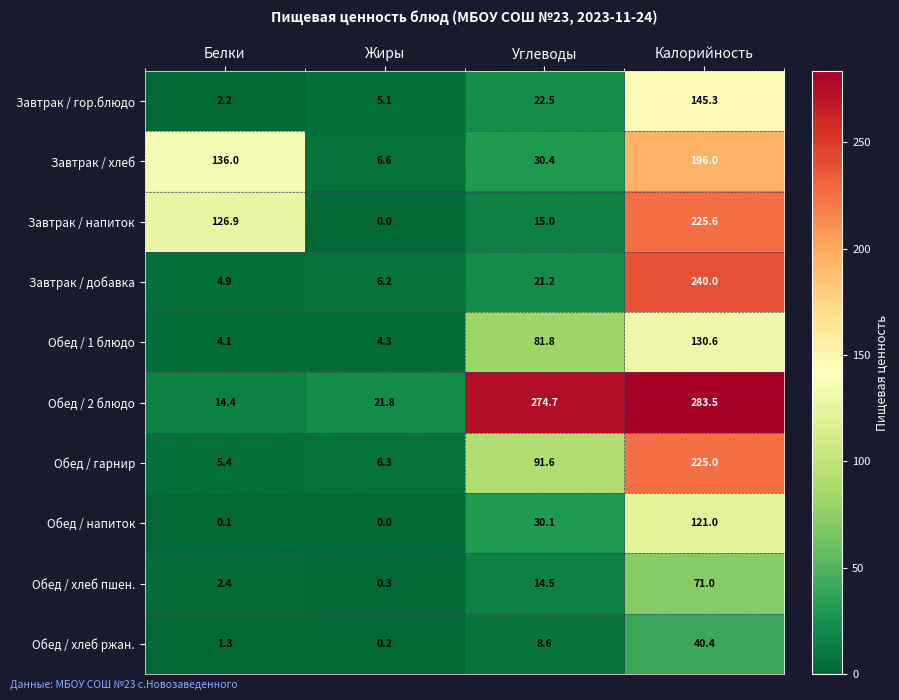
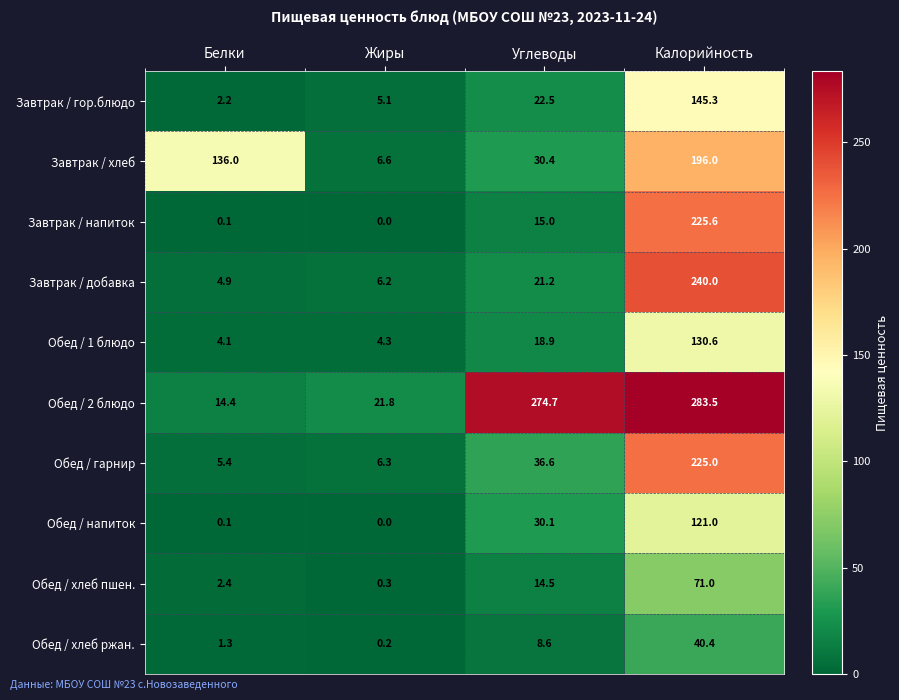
  {
    "Завтрак / гор.блюдо": {
      "Белки": 2.2,
      "Жиры": 5.1,
      "Углеводы": 22.5,
      "Калорийность": 145.3
    },
    "Завтрак / хлеб": {
      "Белки": 136.0,
      "Жиры": 6.6,
      "Углеводы": 30.4,
      "Калорийность": 196.0
    },
    "Завтрак / напиток": {
-     "Белки": 126.9,
+     "Белки": 0.1,
      "Жиры": 0.0,
      "Углеводы": 15.0,
      "Калорийность": 225.6
    },
    "Завтрак / добавка": {
      "Белки": 4.9,
      "Жиры": 6.2,
      "Углеводы": 21.2,
      "Калорийность": 240.0
    },
    "Обед / 1 блюдо": {
      "Белки": 4.1,
      "Жиры": 4.3,
-     "Углеводы": 81.8,
+     "Углеводы": 18.9,
      "Калорийность": 130.6
    },
    "Обед / 2 блюдо": {
      "Белки": 14.4,
      "Жиры": 21.8,
      "Углеводы": 274.7,
      "Калорийность": 283.5
    },
    "Обед / гарнир": {
      "Белки": 5.4,
      "Жиры": 6.3,
-     "Углеводы": 91.6,
+     "Углеводы": 36.6,
      "Калорийность": 225.0
    },
    "Обед / напиток": {
      "Белки": 0.1,
      "Жиры": 0.0,
      "Углеводы": 30.1,
      "Калорийность": 121.0
    },
    "Обед / хлеб пшен.": {
      "Белки": 2.4,
      "Жиры": 0.3,
      "Углеводы": 14.5,
      "Калорийность": 71.0
    },
    "Обед / хлеб ржан.": {
      "Белки": 1.3,
      "Жиры": 0.2,
      "Углеводы": 8.6,
      "Калорийность": 40.4
    }
  }
